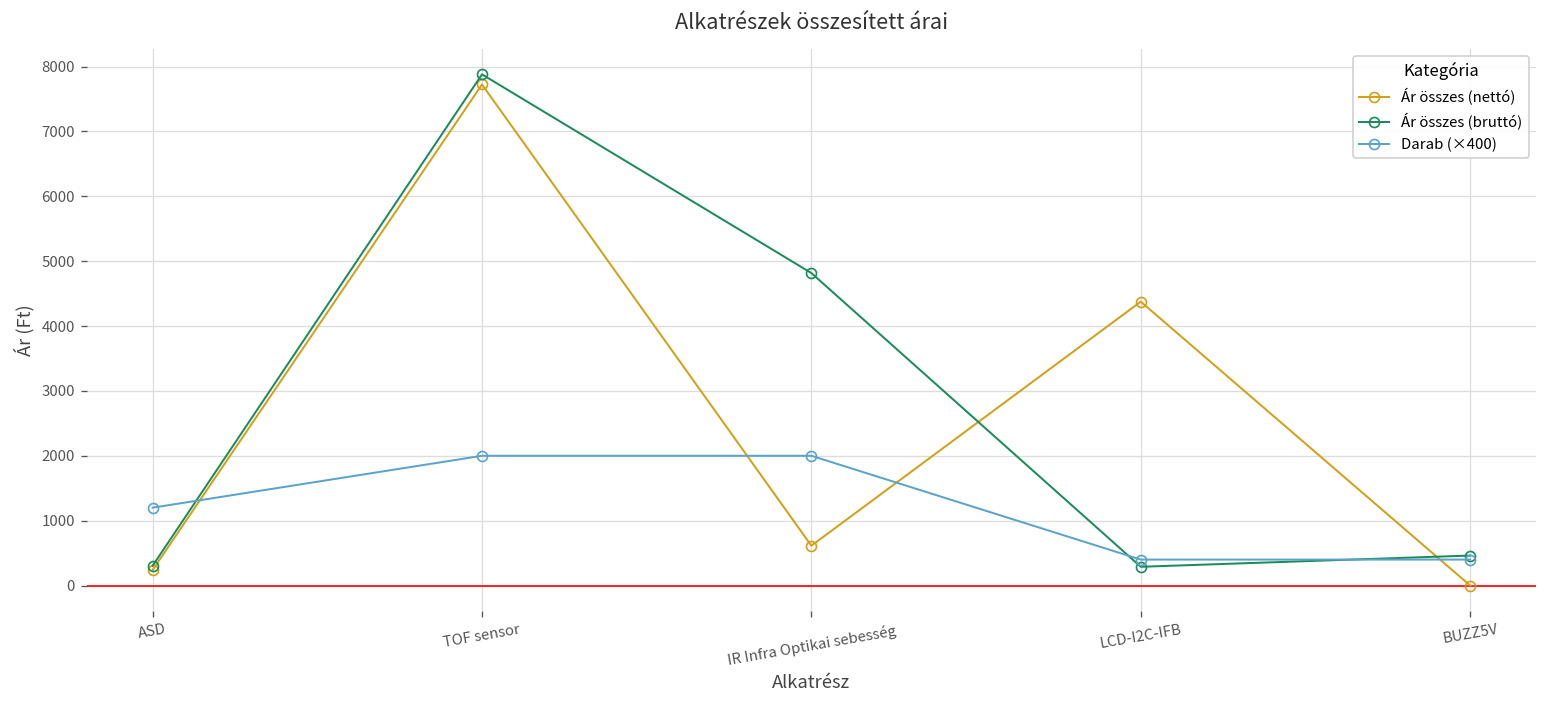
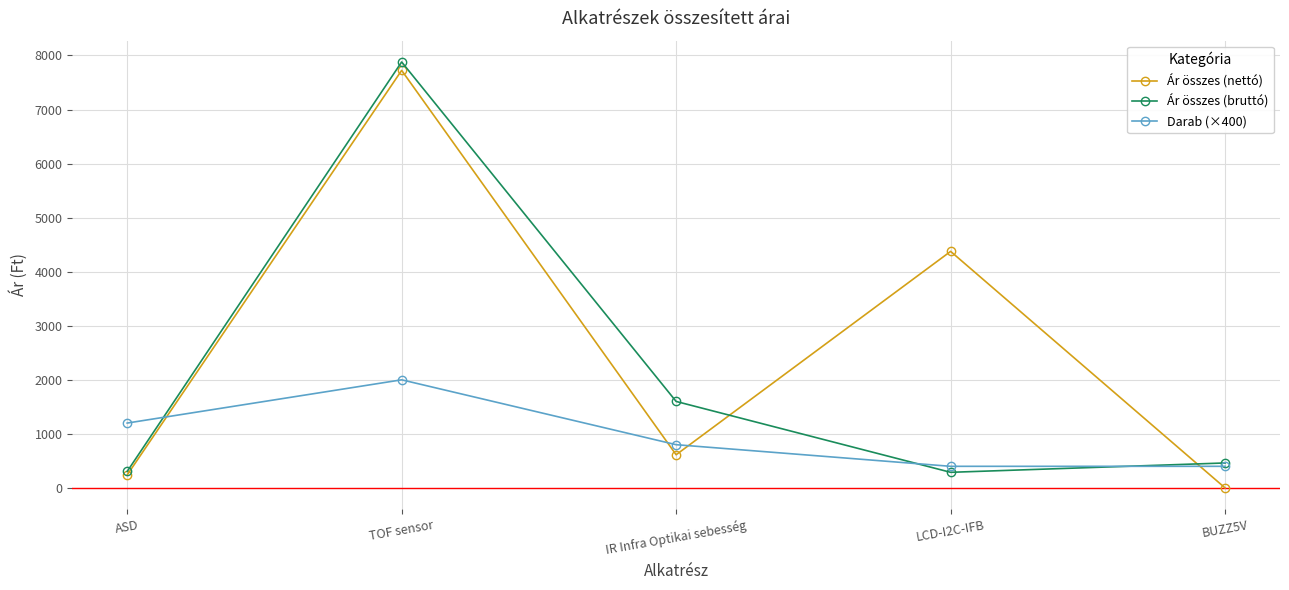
  {
    "Ár összes (nettó)": {
      "ASD": 200,
      "TOF sensor": 7700,
      "IR Infra Optikai sebesség": 600,
      "LCD-I2C-IFB": 4400,
      "BUZZ5V": 0
    },
    "Ár összes (bruttó)": {
      "ASD": 300,
      "TOF sensor": 7900,
-     "IR Infra Optikai sebesség": 4800,
+     "IR Infra Optikai sebesség": 1600,
      "LCD-I2C-IFB": 300,
      "BUZZ5V": 500
    },
    "Darab (×400)": {
      "ASD": 1200,
      "TOF sensor": 2000,
-     "IR Infra Optikai sebesség": 2000,
+     "IR Infra Optikai sebesség": 800,
      "LCD-I2C-IFB": 400,
      "BUZZ5V": 400
    }
  }
